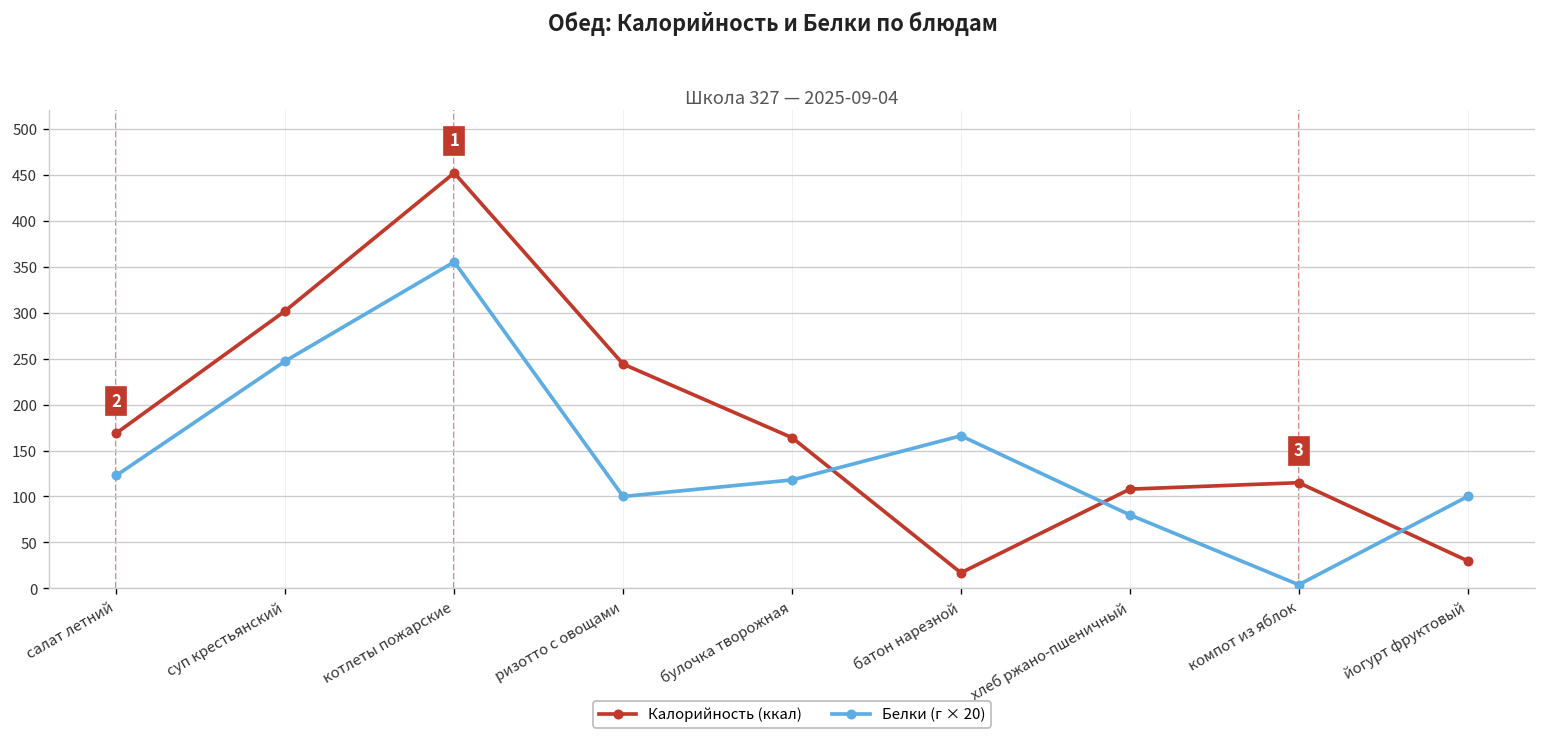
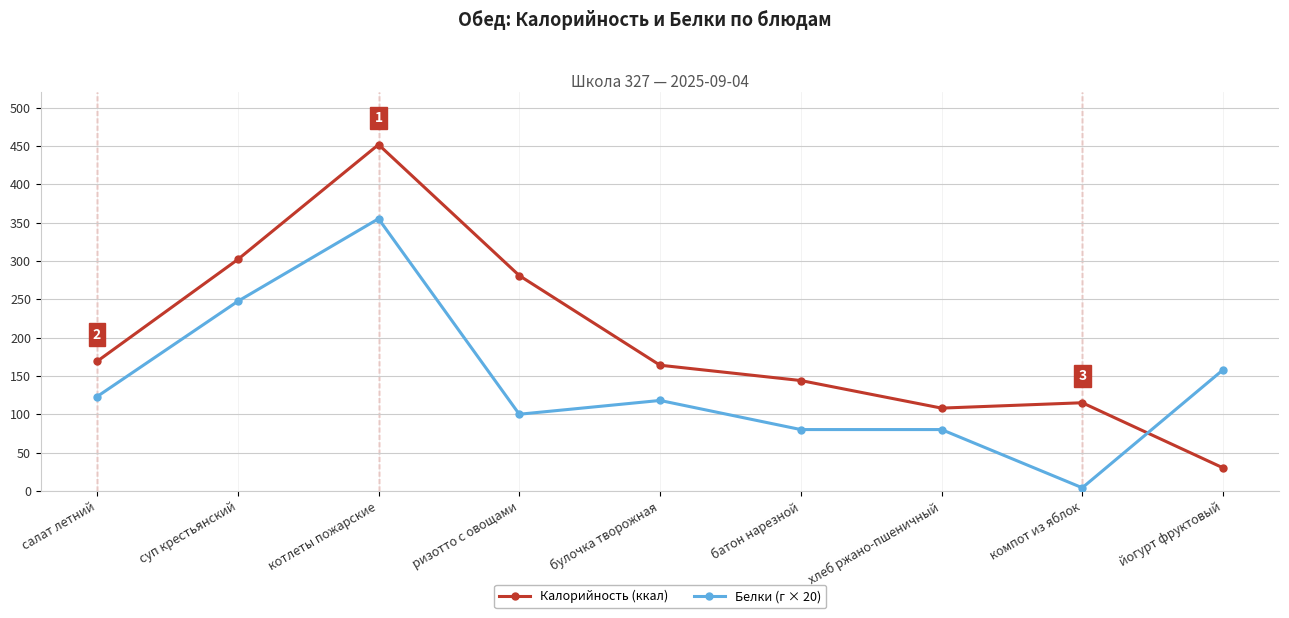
  {
    "Калорийность (ккал)": {
      "суп крестьянский": 300,
-     "ризотто с овощами": 240,
+     "ризотто с овощами": 280,
      "булочка творожная": 160,
-     "батон нарезной": 20,
+     "батон нарезной": 140,
      "хлеб ржано-пшеничный": 110,
      "йогурт фруктовый": 30
    },
    "Белки (г × 20)": {
      "салат летний": 120,
      "суп крестьянский": 250,
      "котлеты пожарские": 360,
      "ризотто с овощами": 100,
      "булочка творожная": 120,
-     "батон нарезной": 170,
+     "батон нарезной": 80,
      "хлеб ржано-пшеничный": 80,
      "компот из яблок": 0,
-     "йогурт фруктовый": 100
+     "йогурт фруктовый": 160
    }
  }
